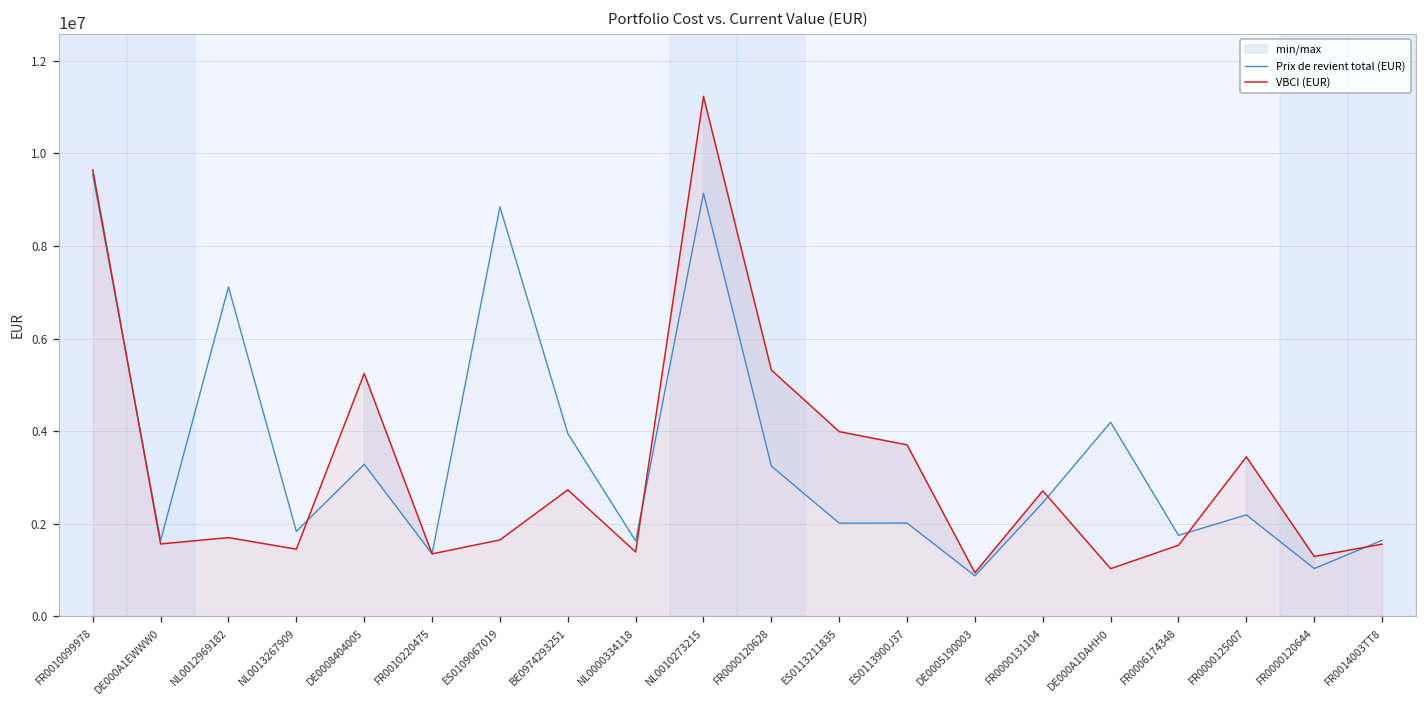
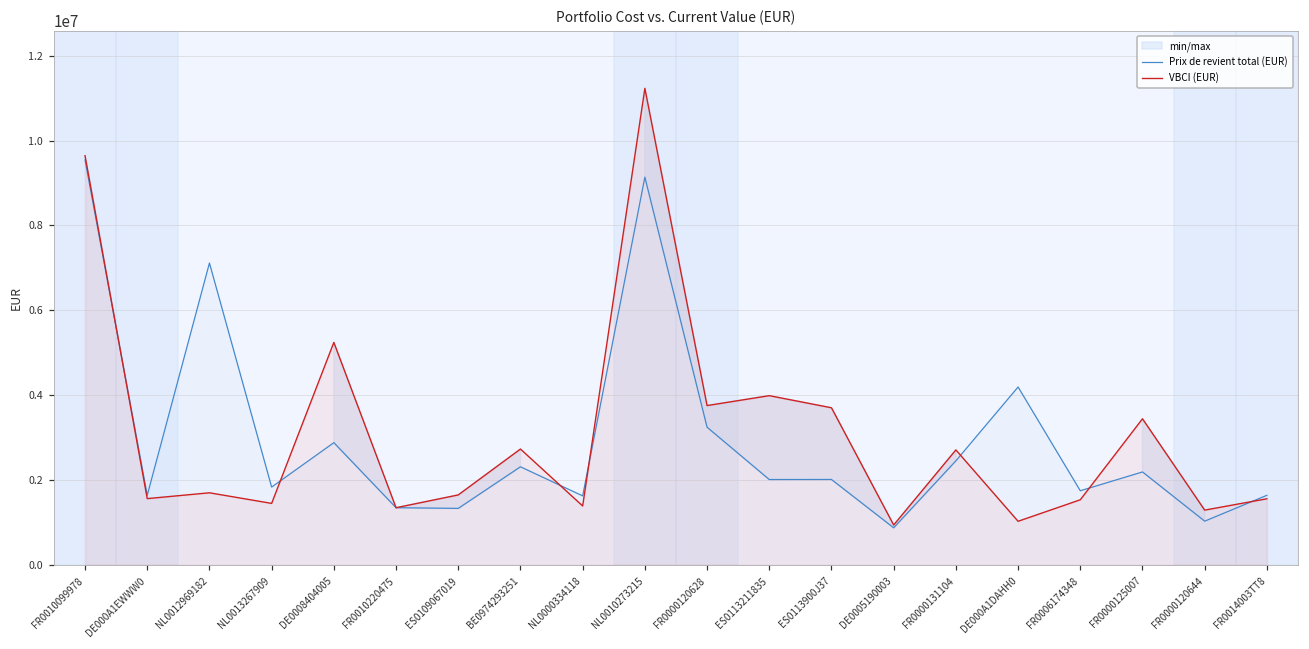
  {
    "Prix de revient total (EUR)": {
      "FR0010099978": 9500000,
      "DE000A1EWWW0": 1600000,
      "NL0012969182": 7100000,
      "NL0013267909": 1800000,
-     "DE0008404005": 3300000,
-     "ES0109067019": 8800000,
-     "BE0974293251": 4000000,
+     "DE0008404005": 2900000,
+     "ES0109067019": 1300000,
+     "BE0974293251": 2300000,
      "NL0000334118": 1600000,
      "NL0010273215": 9100000,
      "FR0000120628": 3200000,
      "ES0113211835": 2000000,
      "ES0113900J37": 2000000,
      "FR0000131104": 2500000,
      "DE000A1DAHH0": 4200000,
      "FR0006174348": 1700000,
      "FR0000125007": 2200000,
      "FR0000120644": 1000000,
      "FR0014003TT8": 1600000
    },
    "VBCI (EUR)": {
      "FR0010099978": 9600000,
      "DE000A1EWWW0": 1600000,
      "NL0012969182": 1700000,
      "NL0013267909": 1400000,
      "DE0008404005": 5200000,
      "ES0109067019": 1600000,
      "BE0974293251": 2700000,
      "NL0000334118": 1400000,
      "NL0010273215": 11200000,
-     "FR0000120628": 5300000,
+     "FR0000120628": 3800000,
      "ES0113211835": 4000000,
      "ES0113900J37": 3700000,
      "FR0000131104": 2700000,
      "DE000A1DAHH0": 1000000,
      "FR0006174348": 1500000,
      "FR0000125007": 3400000,
      "FR0000120644": 1300000,
      "FR0014003TT8": 1600000
    }
  }
